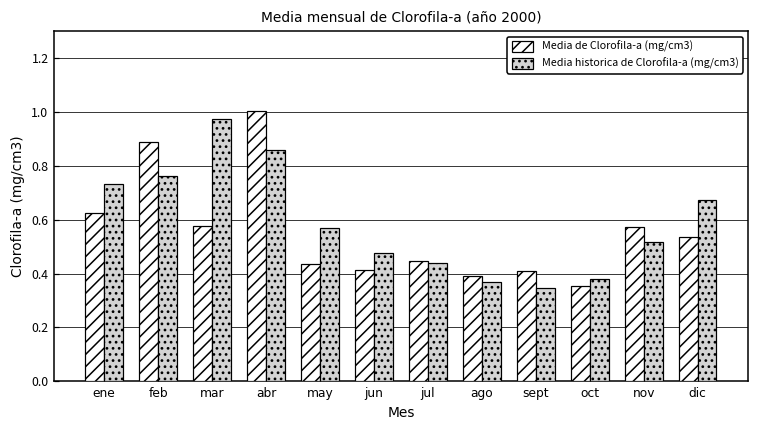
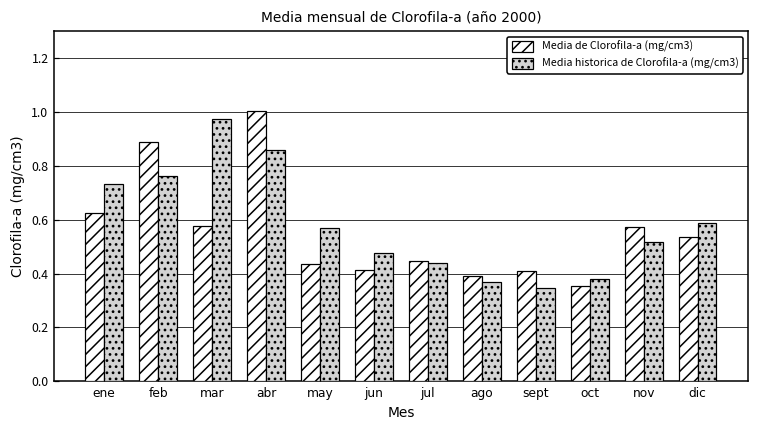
  {
    "Media de Clorofila-a (mg/cm3)": {
      "ene": 0.62,
      "feb": 0.89,
      "mar": 0.58,
      "abr": 1.00,
      "may": 0.43,
      "jun": 0.41,
      "jul": 0.45,
      "ago": 0.39,
      "sept": 0.41,
      "oct": 0.36,
      "nov": 0.57,
      "dic": 0.54
    },
    "Media historica de Clorofila-a (mg/cm3)": {
      "ene": 0.73,
      "feb": 0.76,
      "mar": 0.97,
      "abr": 0.86,
      "may": 0.57,
      "jun": 0.48,
      "jul": 0.44,
      "ago": 0.37,
      "sept": 0.35,
      "oct": 0.38,
      "nov": 0.52,
-     "dic": 0.67
+     "dic": 0.59
    }
  }
